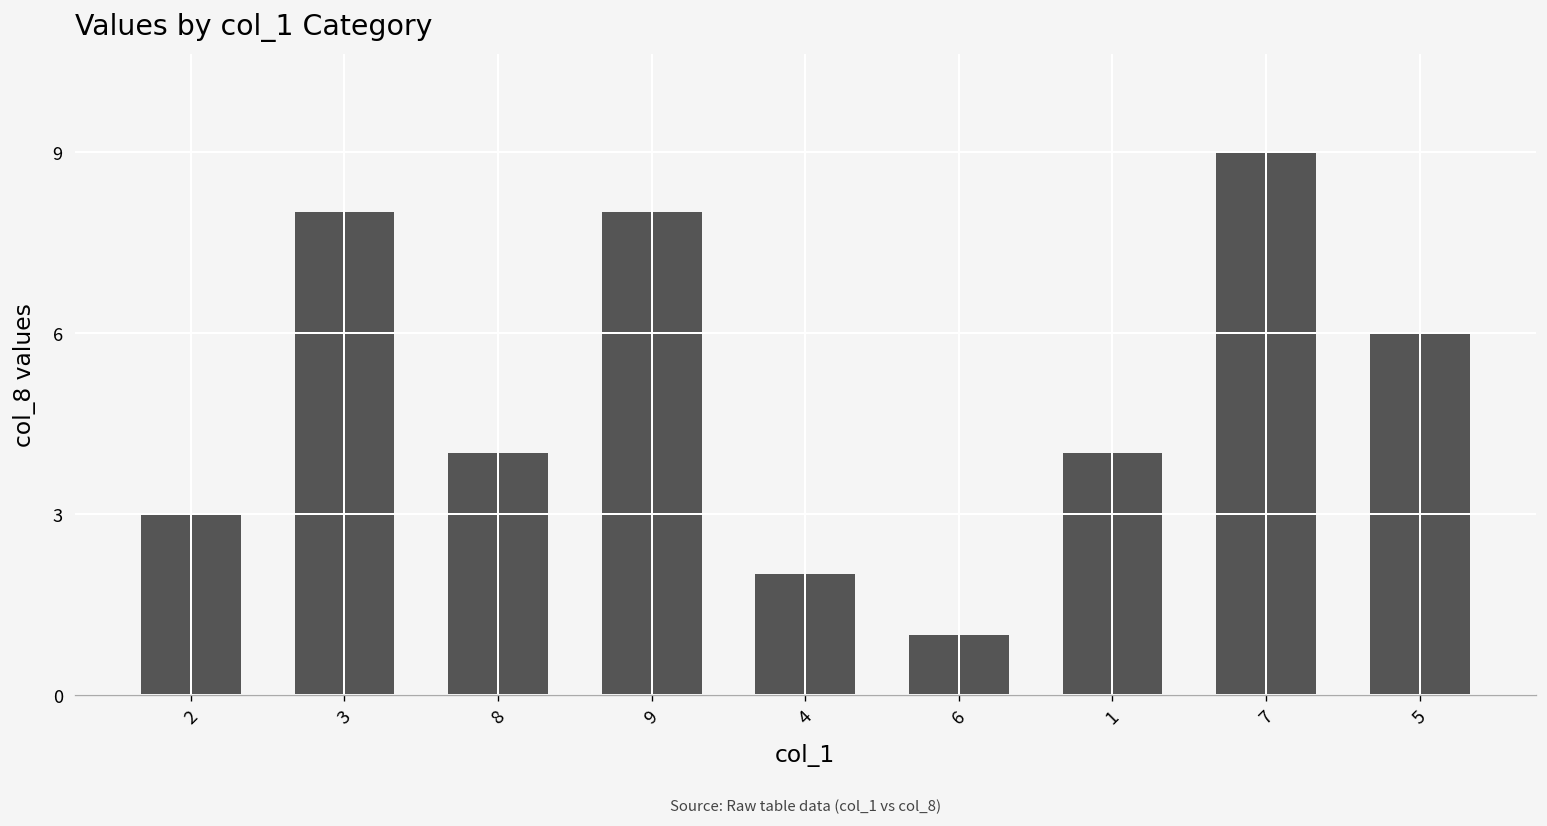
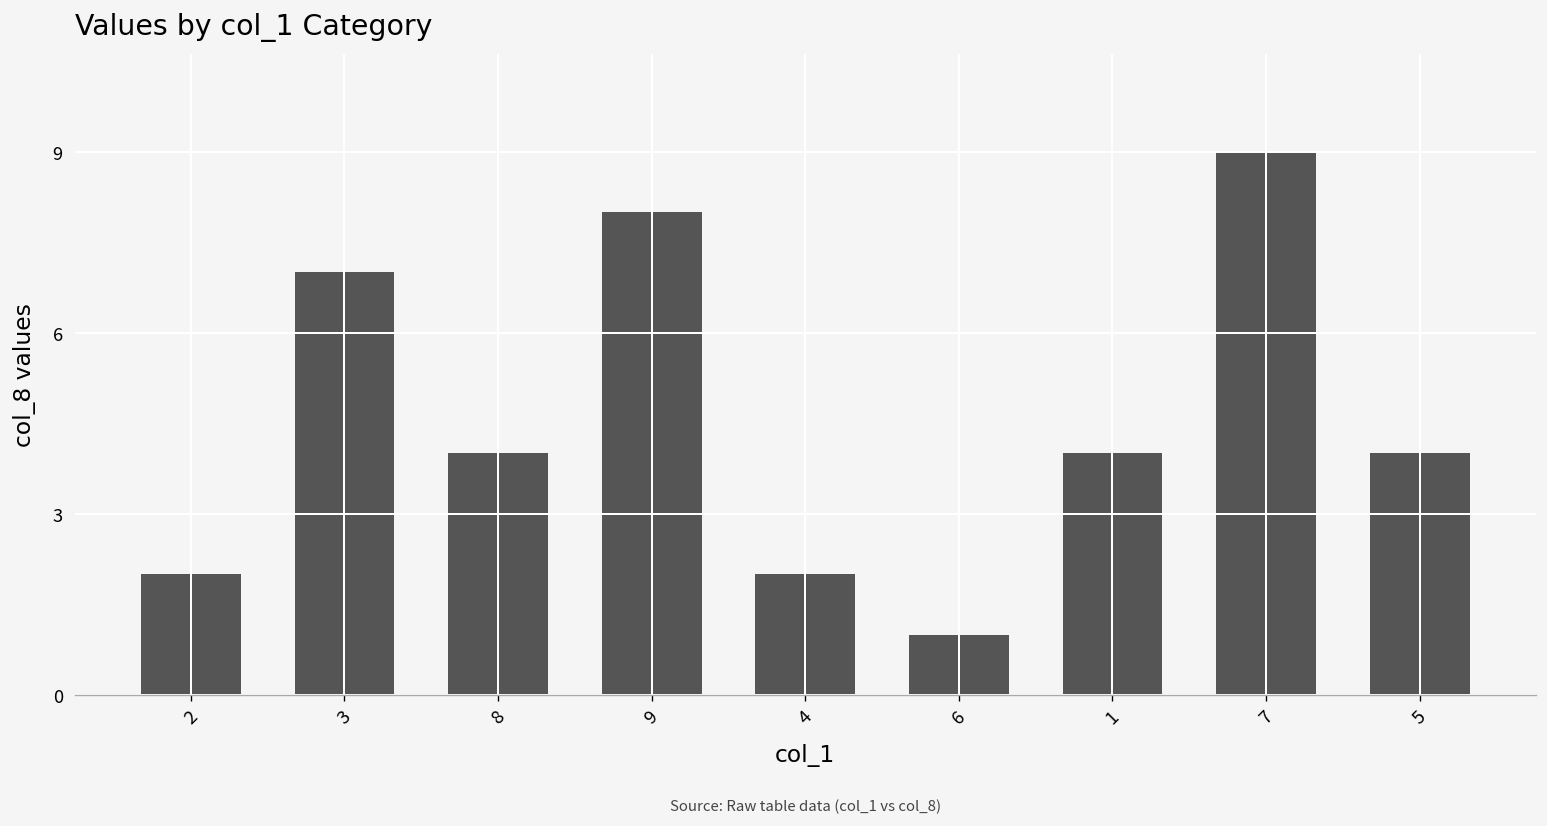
  {
-   "2": 3,
-   "3": 8,
+   "2": 2,
+   "3": 7,
    "8": 4,
    "9": 8,
    "4": 2,
    "6": 1,
    "1": 4,
    "7": 9,
-   "5": 6
+   "5": 4
  }
